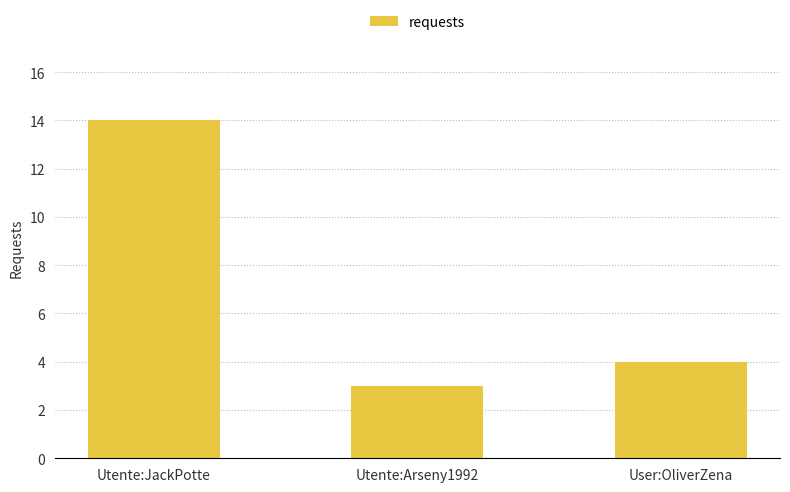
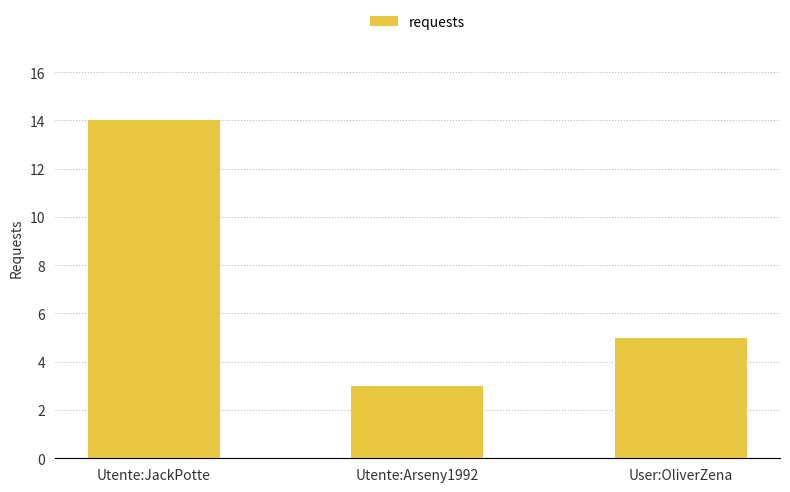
  {
    "Utente:JackPotte": 14,
    "Utente:Arseny1992": 3,
-   "User:OliverZena": 4
+   "User:OliverZena": 5
  }
